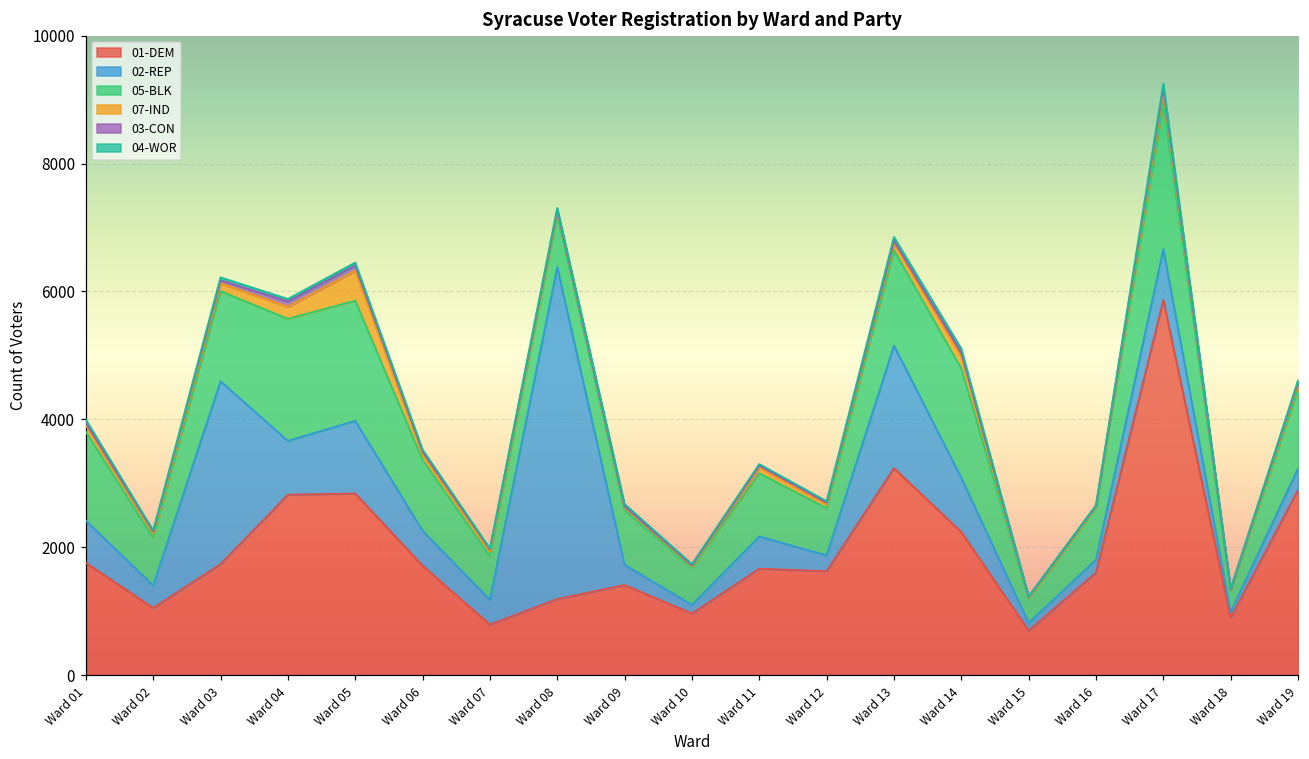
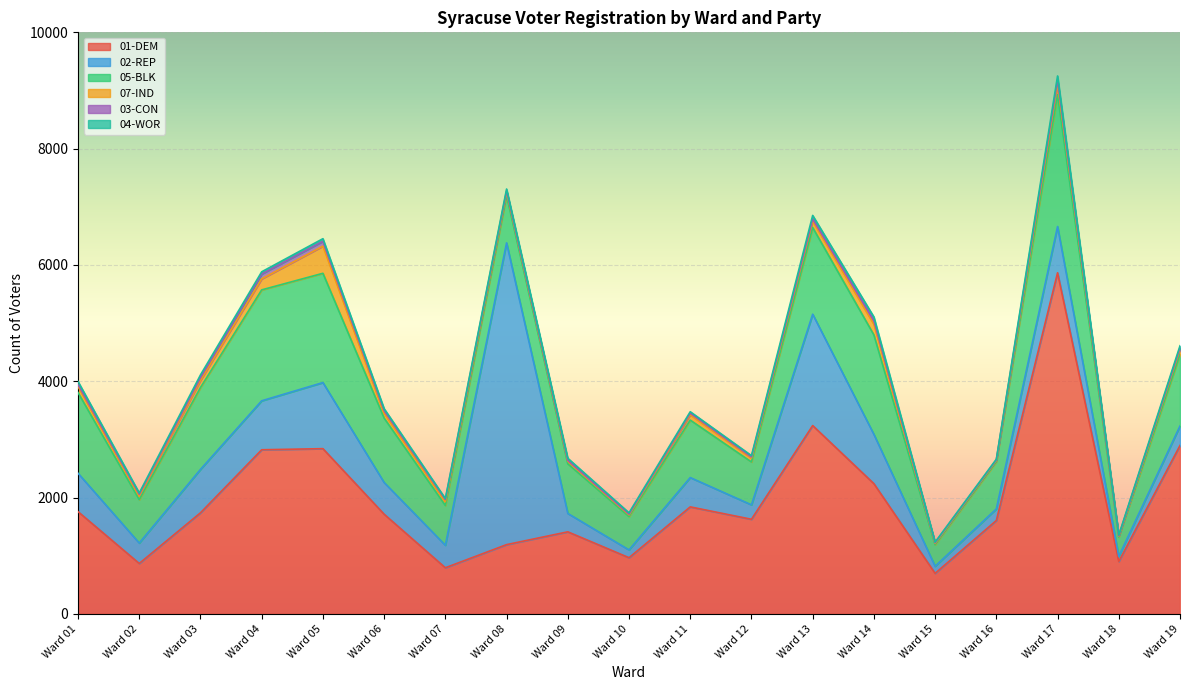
  {
    "01-DEM": {
      "Ward 01": 1800,
-     "Ward 02": 1100,
+     "Ward 02": 900,
      "Ward 03": 1700,
      "Ward 04": 2800,
      "Ward 05": 2800,
      "Ward 06": 1700,
      "Ward 07": 800,
      "Ward 08": 1200,
      "Ward 09": 1400,
      "Ward 10": 1000,
-     "Ward 11": 1700,
+     "Ward 11": 1800,
      "Ward 12": 1600,
      "Ward 13": 3200,
      "Ward 14": 2200,
      "Ward 15": 700,
      "Ward 16": 1600,
      "Ward 17": 5900,
      "Ward 18": 900,
      "Ward 19": 2900
    },
    "02-REP": {
      "Ward 01": 700,
      "Ward 02": 400,
-     "Ward 03": 2900,
+     "Ward 03": 700,
      "Ward 04": 800,
      "Ward 05": 1100,
      "Ward 06": 500,
      "Ward 07": 400,
      "Ward 08": 5200,
      "Ward 09": 300,
      "Ward 10": 100,
      "Ward 11": 500,
      "Ward 12": 200,
      "Ward 13": 1900,
      "Ward 14": 800,
      "Ward 15": 100,
      "Ward 16": 200,
      "Ward 17": 800,
      "Ward 18": 100,
      "Ward 19": 300
    },
    "07-IND": {
      "Ward 03": 100,
      "Ward 04": 200,
      "Ward 05": 500,
      "Ward 06": 100,
      "Ward 14": 200,
      "Ward 17": 200
    },
    "03-CON": {
      "Ward 03": 0,
      "Ward 05": 100,
      "Ward 14": 100,
      "Ward 17": 100
    }
  }
